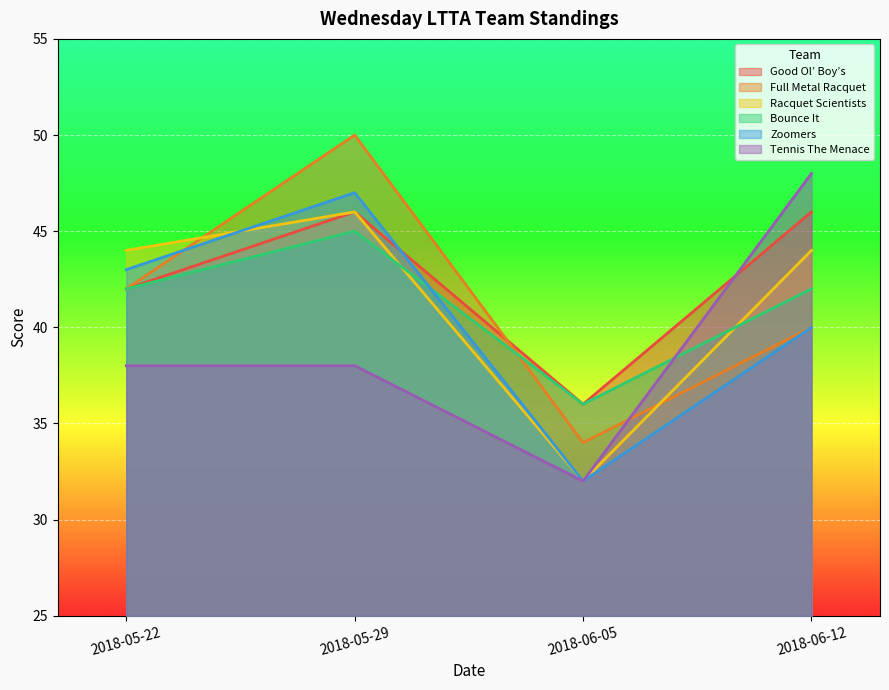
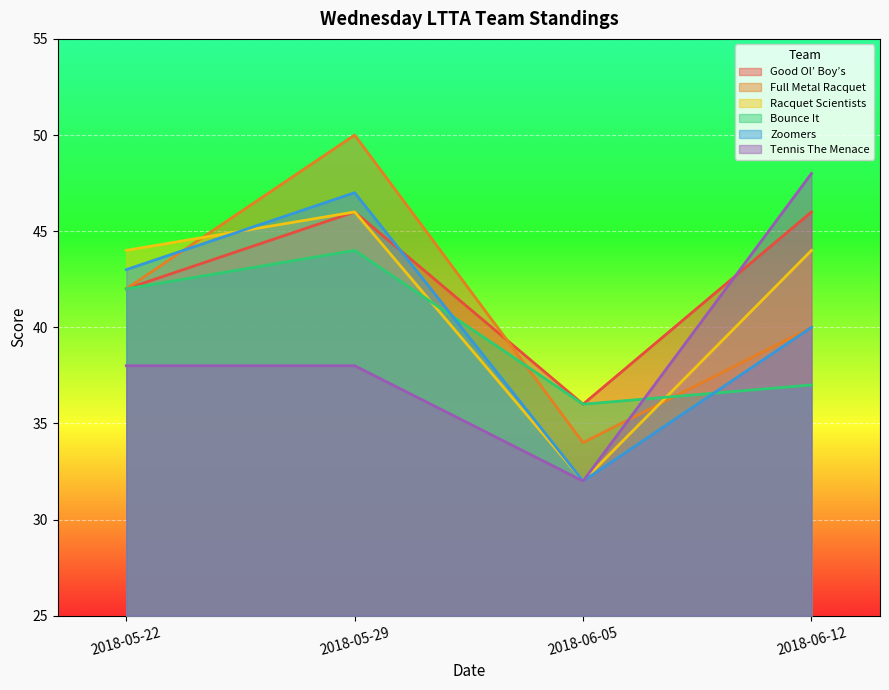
  {
    "Bounce It": {
-     "2018-05-29": 45,
-     "2018-06-12": 42
+     "2018-05-29": 44,
+     "2018-06-12": 37
    },
    "Zoomers": {
      "2018-05-22": 43,
      "2018-05-29": 47
    },
    "Tennis The Menace": {
      "2018-05-22": 38,
      "2018-05-29": 38,
      "2018-06-12": 48
    }
  }
